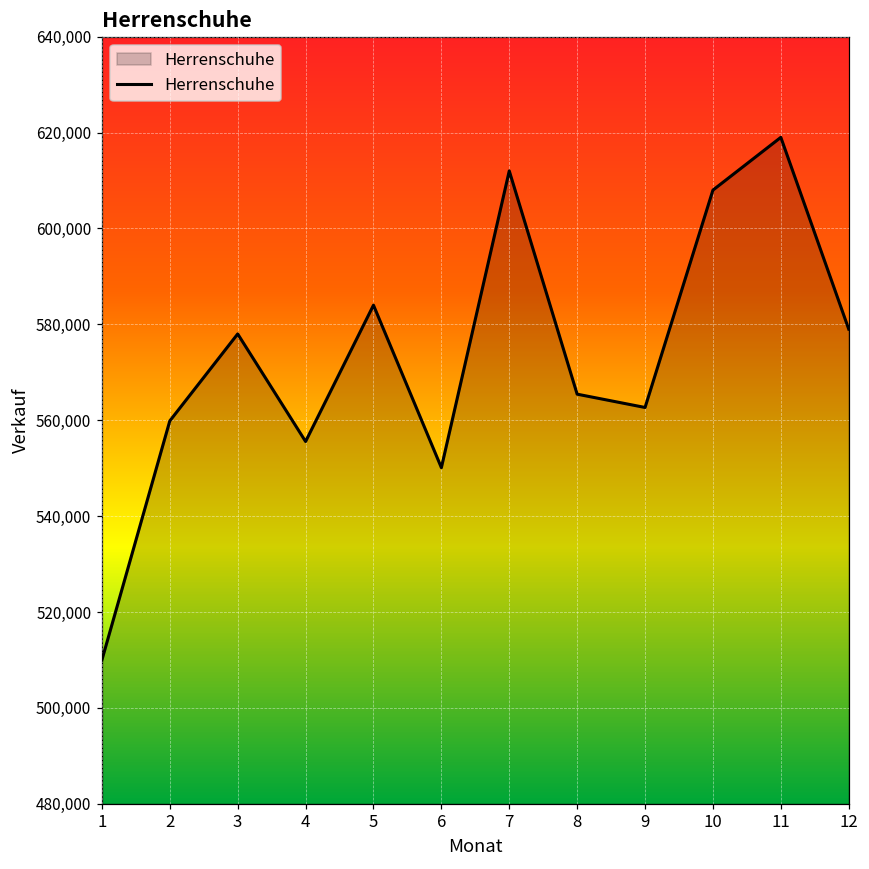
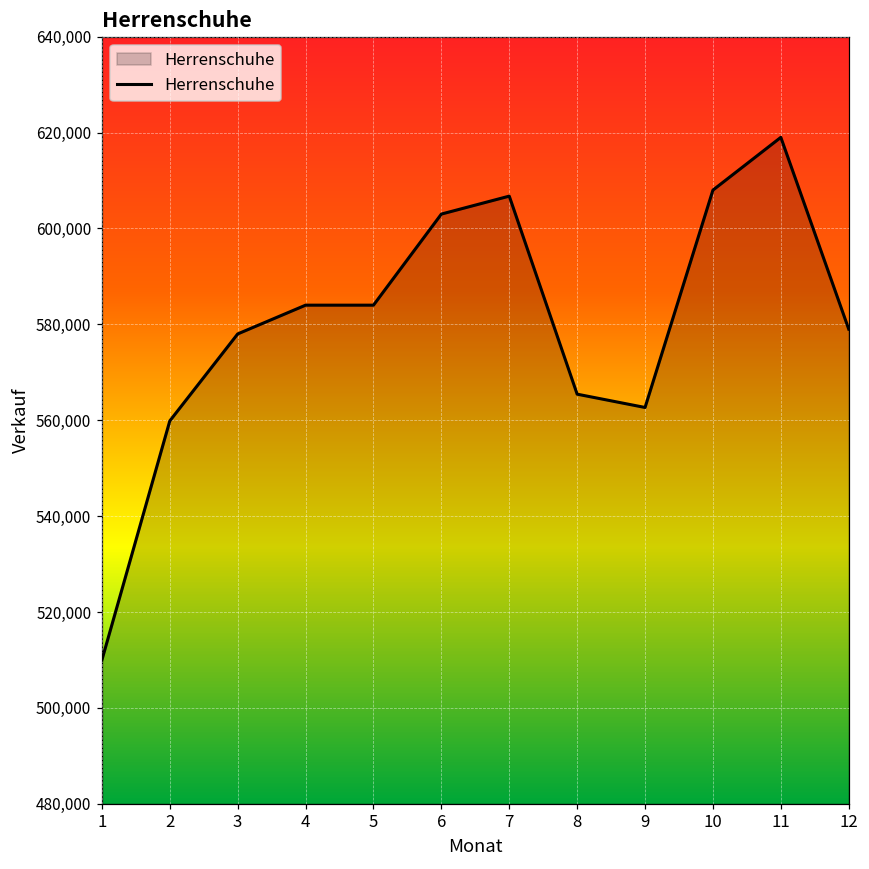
  {
    "1": "510,000",
    "2": "560,000",
    "3": "578,000",
-   "4": "556,000",
+   "4": "584,000",
    "5": "584,000",
-   "6": "550,000",
-   "7": "612,000",
+   "6": "603,000",
+   "7": "607,000",
    "8": "565,000",
    "9": "563,000",
    "10": "608,000",
    "11": "619,000",
    "12": "579,000"
  }
